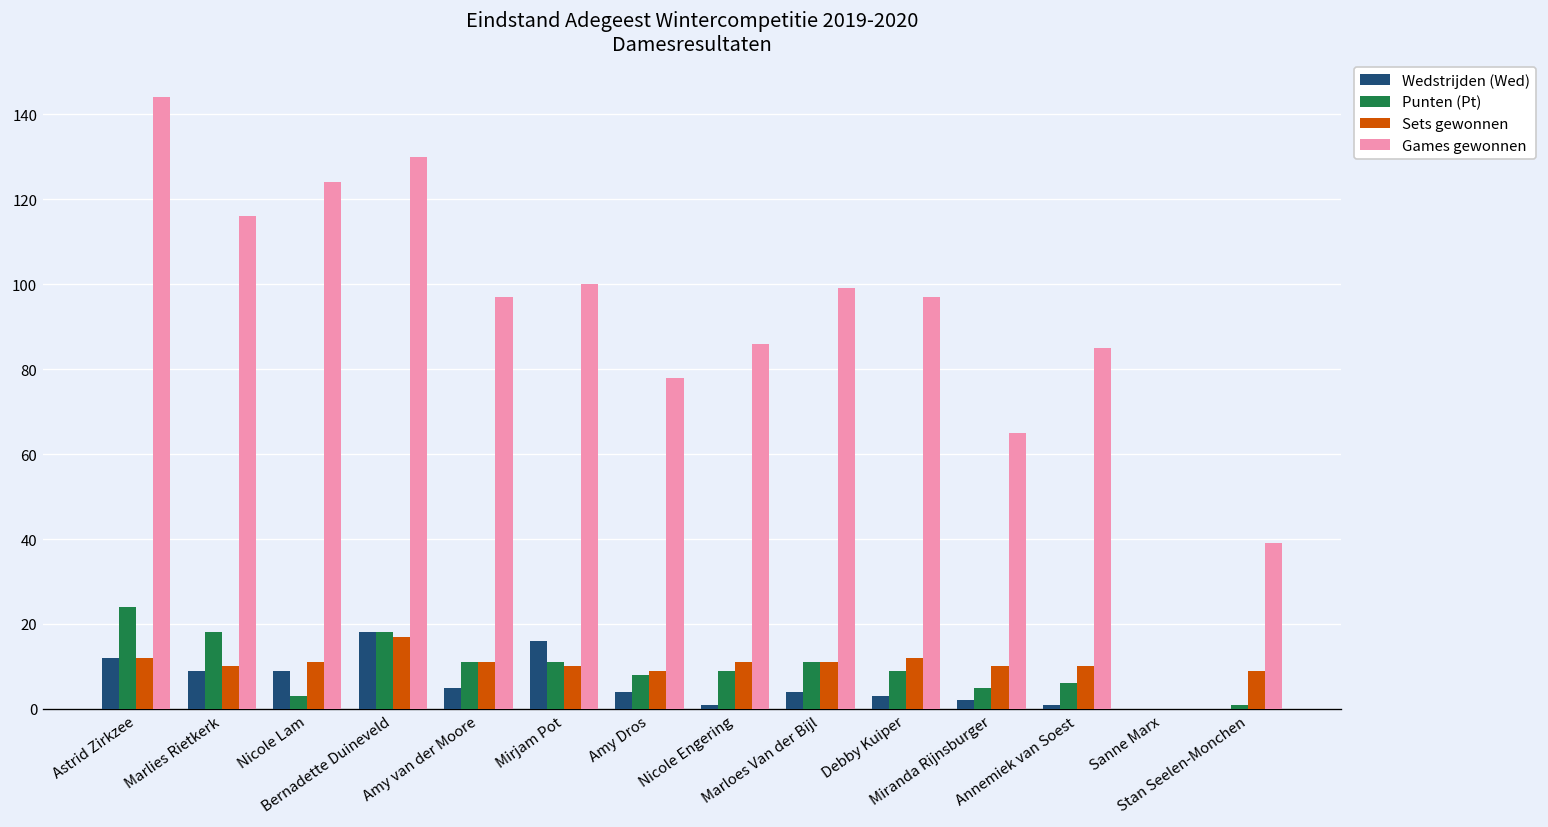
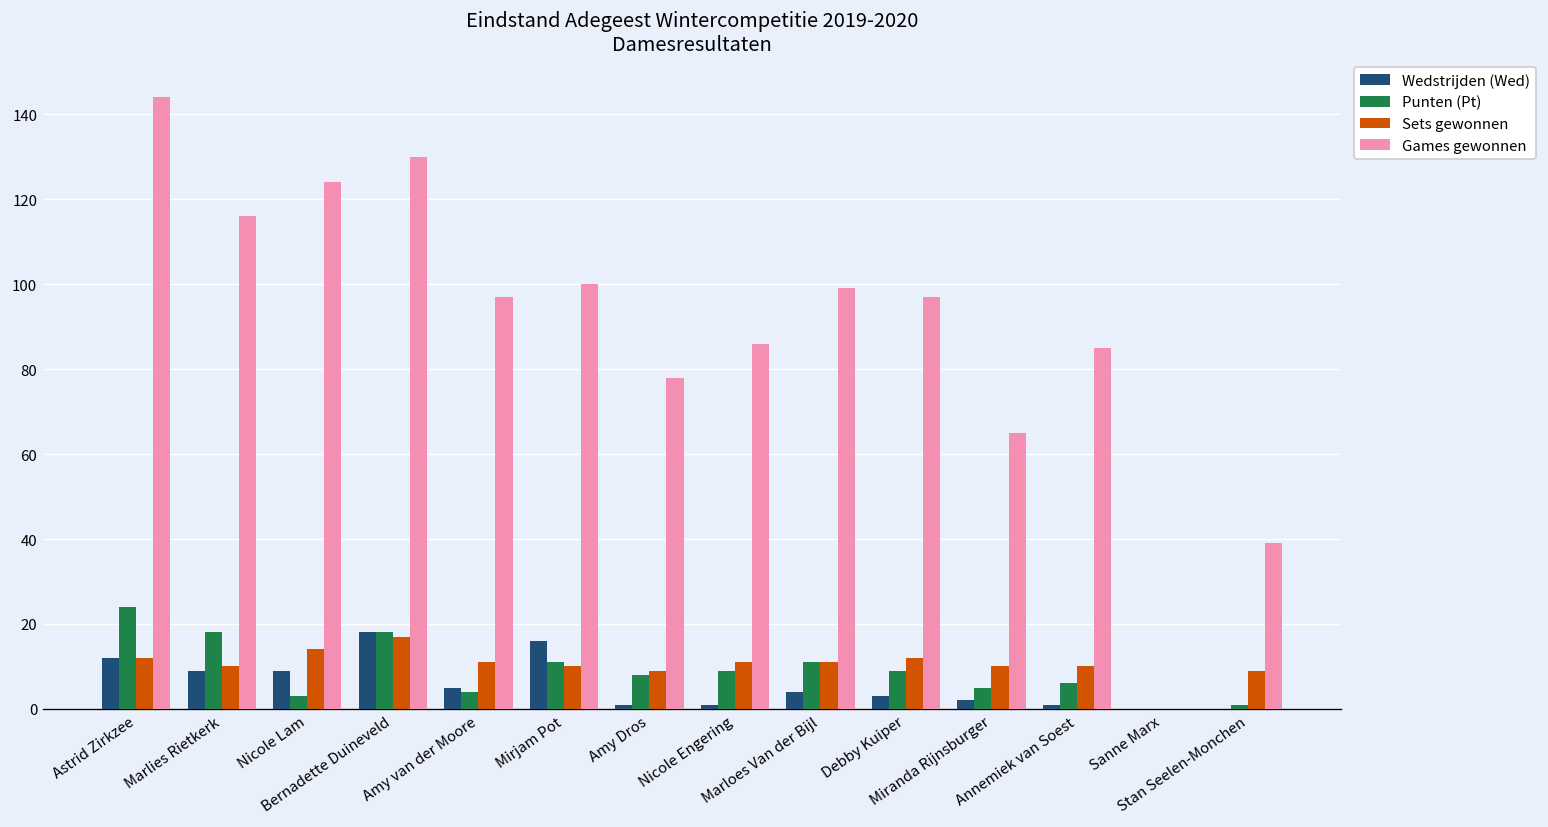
  {
    "Wedstrijden (Wed)": {
      "Astrid Zirkzee": 12,
      "Marlies Rietkerk": 9,
      "Nicole Lam": 9,
      "Bernadette Duineveld": 18,
      "Amy van der Moore": 5,
      "Mirjam Pot": 16,
-     "Amy Dros": 4,
+     "Amy Dros": 1,
      "Nicole Engering": 1,
      "Marloes Van der Bijl": 4,
      "Debby Kuiper": 3,
      "Miranda Rijnsburger": 2,
      "Annemiek van Soest": 1,
      "Sanne Marx": 0,
      "Stan Seelen-Monchen": 0
    },
    "Punten (Pt)": {
      "Astrid Zirkzee": 24,
      "Marlies Rietkerk": 18,
      "Nicole Lam": 3,
      "Bernadette Duineveld": 18,
-     "Amy van der Moore": 11,
+     "Amy van der Moore": 4,
      "Mirjam Pot": 11,
      "Amy Dros": 8,
      "Nicole Engering": 9,
      "Marloes Van der Bijl": 11,
      "Debby Kuiper": 9,
      "Miranda Rijnsburger": 5,
      "Annemiek van Soest": 6,
      "Sanne Marx": 0,
      "Stan Seelen-Monchen": 1
    },
    "Sets gewonnen": {
      "Astrid Zirkzee": 12,
      "Marlies Rietkerk": 10,
-     "Nicole Lam": 11,
+     "Nicole Lam": 14,
      "Bernadette Duineveld": 17,
      "Amy van der Moore": 11,
      "Mirjam Pot": 10,
      "Amy Dros": 9,
      "Nicole Engering": 11,
      "Marloes Van der Bijl": 11,
      "Debby Kuiper": 12,
      "Miranda Rijnsburger": 10,
      "Annemiek van Soest": 10,
      "Sanne Marx": 0,
      "Stan Seelen-Monchen": 9
    },
    "Games gewonnen": {
      "Astrid Zirkzee": 144,
      "Marlies Rietkerk": 116,
      "Nicole Lam": 124,
      "Bernadette Duineveld": 130,
      "Amy van der Moore": 97,
      "Mirjam Pot": 100,
      "Amy Dros": 78,
      "Nicole Engering": 86,
      "Marloes Van der Bijl": 99,
      "Debby Kuiper": 97,
      "Miranda Rijnsburger": 65,
      "Annemiek van Soest": 85,
      "Sanne Marx": 0,
      "Stan Seelen-Monchen": 39
    }
  }
